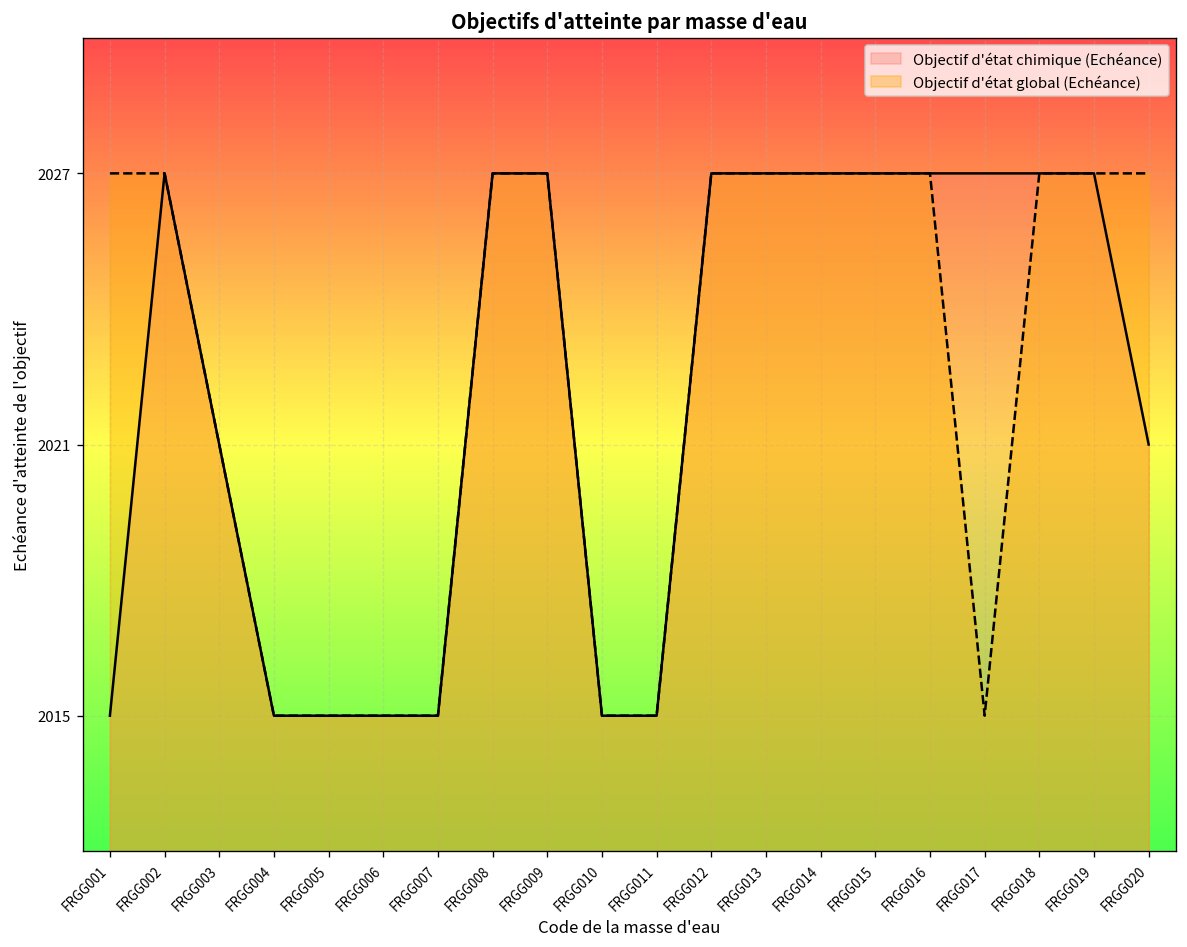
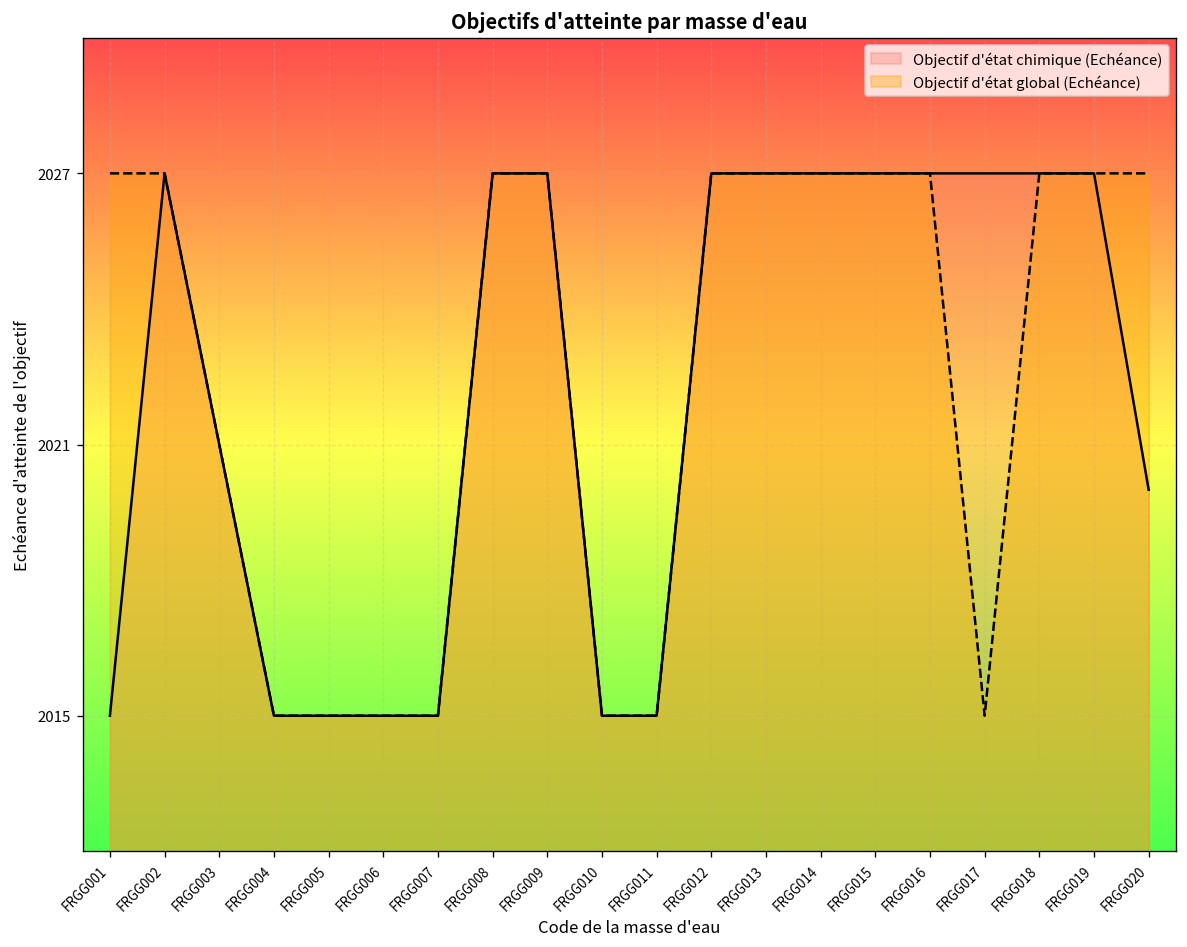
  {
    "Objectif d'état chimique (Echéance)": {
      "FRGG001": 2015,
      "FRGG017": 2027,
-     "FRGG020": 2021
+     "FRGG020": 2020
    },
    "Objectif d'état global (Echéance)": {
      "FRGG001": 2027,
      "FRGG017": 2015,
      "FRGG020": 2027
    }
  }
